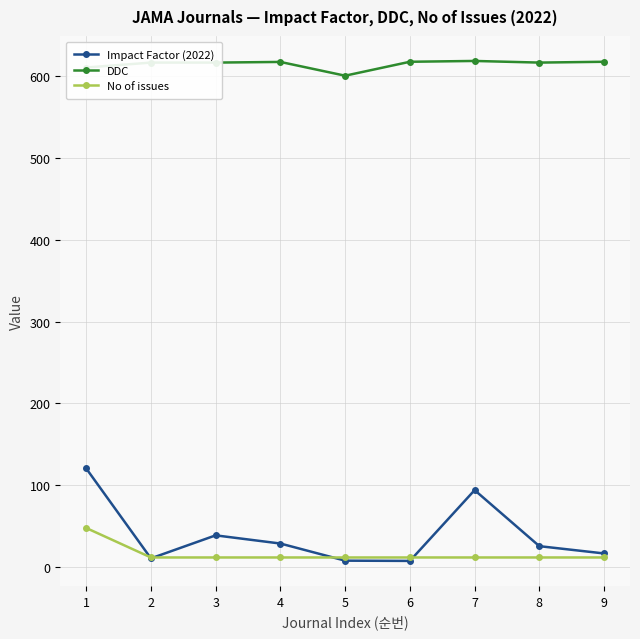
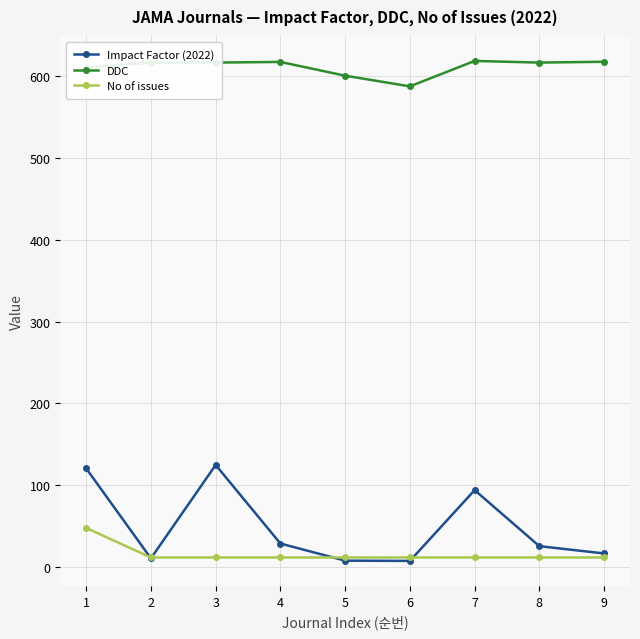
  {
    "Impact Factor (2022)": {
      "1": 120,
-     "3": 40,
+     "3": 120,
      "4": 30,
      "5": 10,
      "6": 10,
      "7": 90,
      "8": 30,
      "9": 20
    },
    "DDC": {
      "4": 620,
      "5": 600,
-     "6": 620,
+     "6": 590,
      "7": 620,
      "8": 620,
      "9": 620
    },
    "No of issues": {
      "1": 50,
      "3": 10,
      "4": 10,
      "5": 10,
      "6": 10,
      "7": 10,
      "8": 10,
      "9": 10
    }
  }
